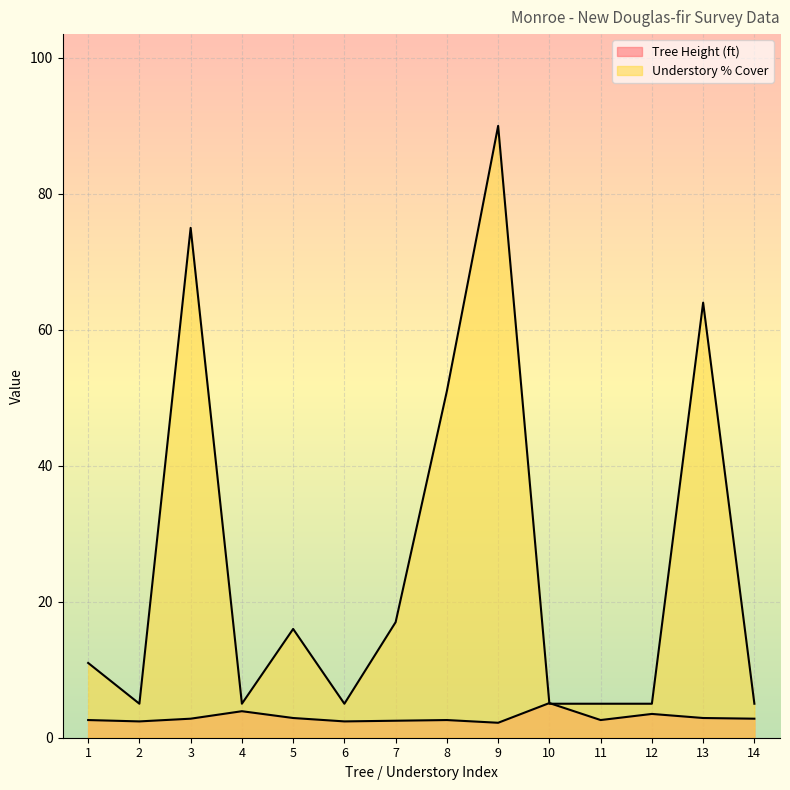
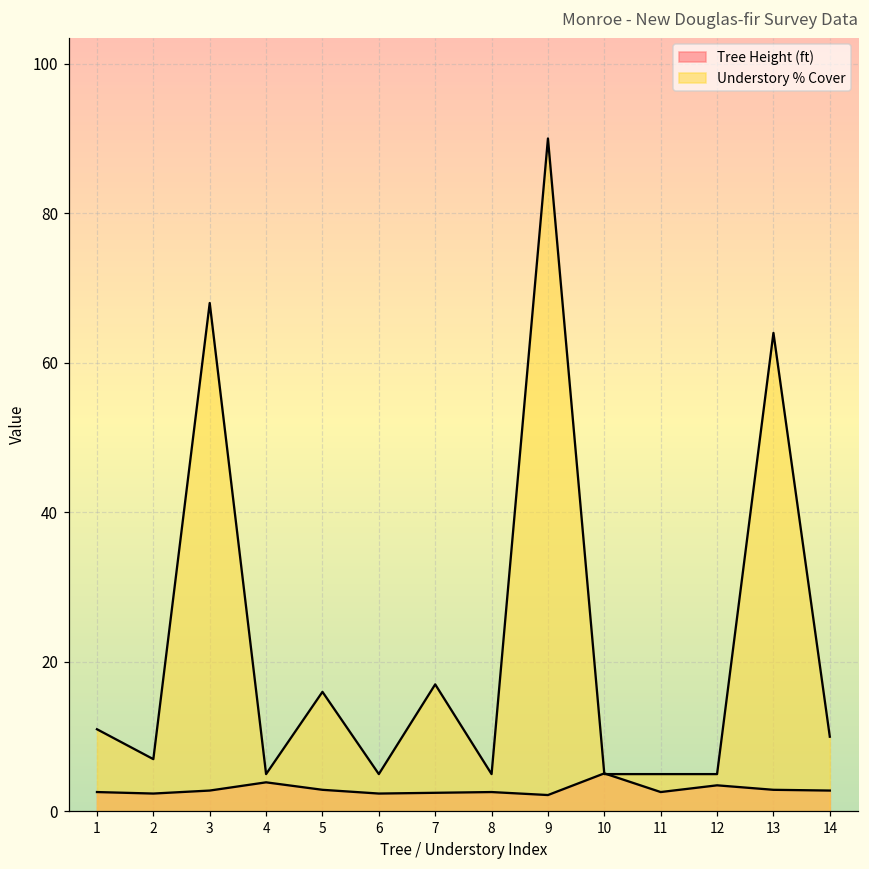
  {
    "Tree Height (ft)": {
      "1": 3,
      "2": 2,
      "3": 3,
      "4": 4,
      "5": 3,
      "6": 2,
      "7": 3,
      "8": 3,
      "9": 2,
      "11": 3,
      "12": 4,
      "13": 3,
      "14": 3
    },
    "Understory % Cover": {
      "1": 11,
-     "2": 5,
-     "3": 75,
+     "2": 7,
+     "3": 68,
      "4": 5,
      "5": 16,
      "6": 5,
      "7": 17,
-     "8": 51,
+     "8": 5,
      "9": 90,
      "11": 5,
      "12": 5,
      "13": 64,
-     "14": 5
+     "14": 10
    }
  }
